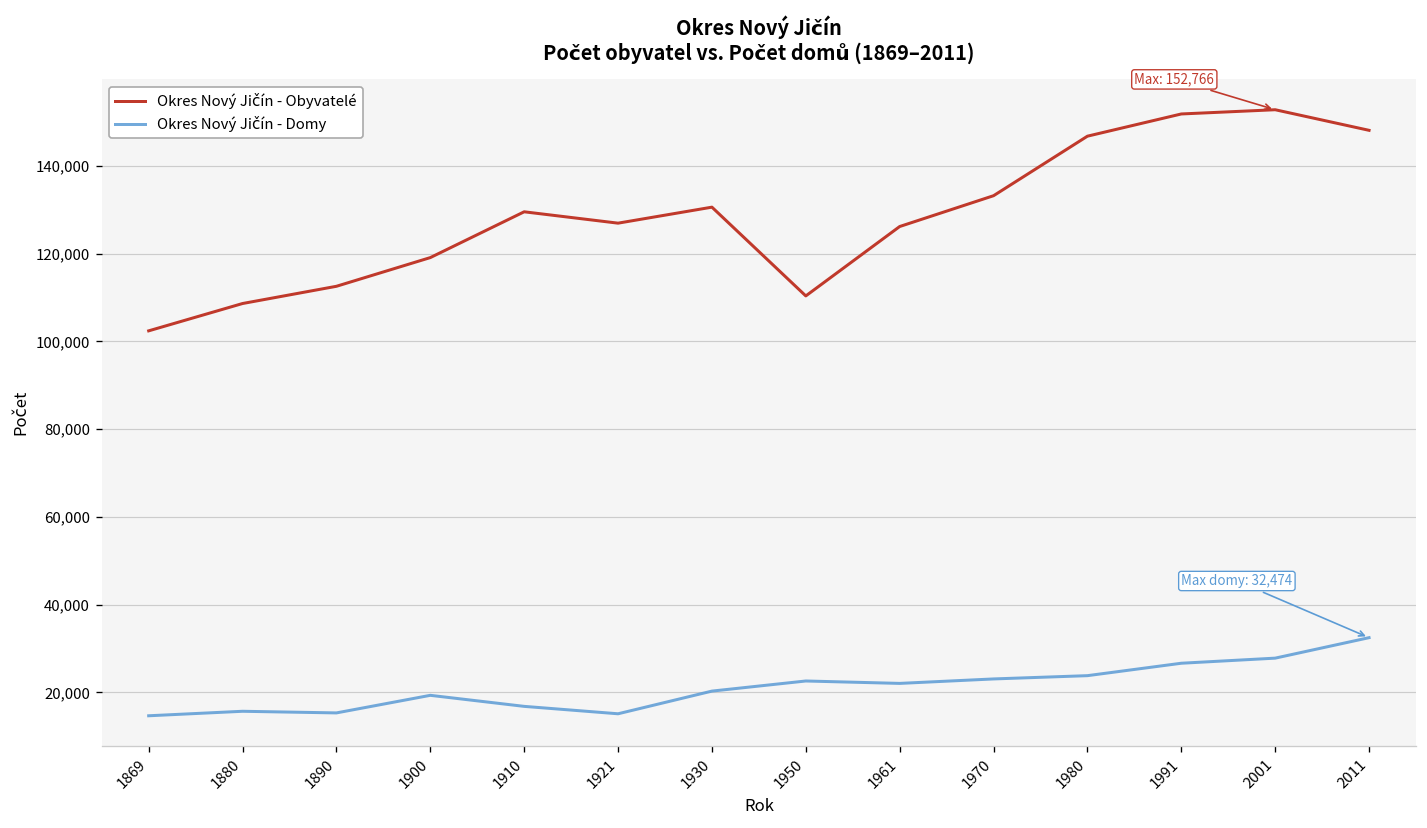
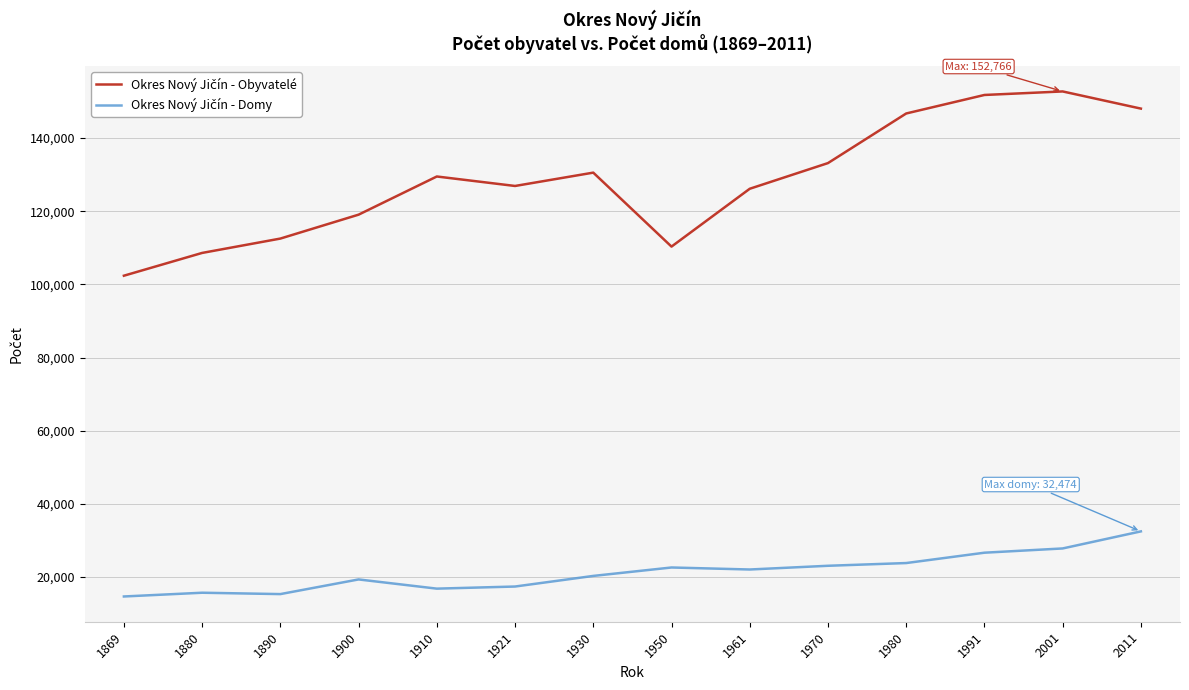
  {
    "Okres Nový Jičín - Obyvatelé": {
      "1869": "102,000",
      "1880": "109,000",
      "1890": "113,000",
      "1900": "119,000",
      "1910": "130,000",
      "1921": "127,000",
      "1930": "131,000",
      "1950": "110,000",
      "1961": "126,000",
      "1970": "133,000",
      "1980": "147,000",
      "2011": "148,000"
    },
    "Okres Nový Jičín - Domy": {
      "1869": "15,000",
      "1880": "16,000",
      "1890": "15,000",
      "1900": "19,000",
      "1910": "17,000",
-     "1921": "15,000",
+     "1921": "17,000",
      "1930": "20,000",
      "1950": "23,000",
      "1961": "22,000",
      "1970": "23,000",
      "1980": "24,000",
      "1991": "27,000",
      "2001": "28,000"
    }
  }
